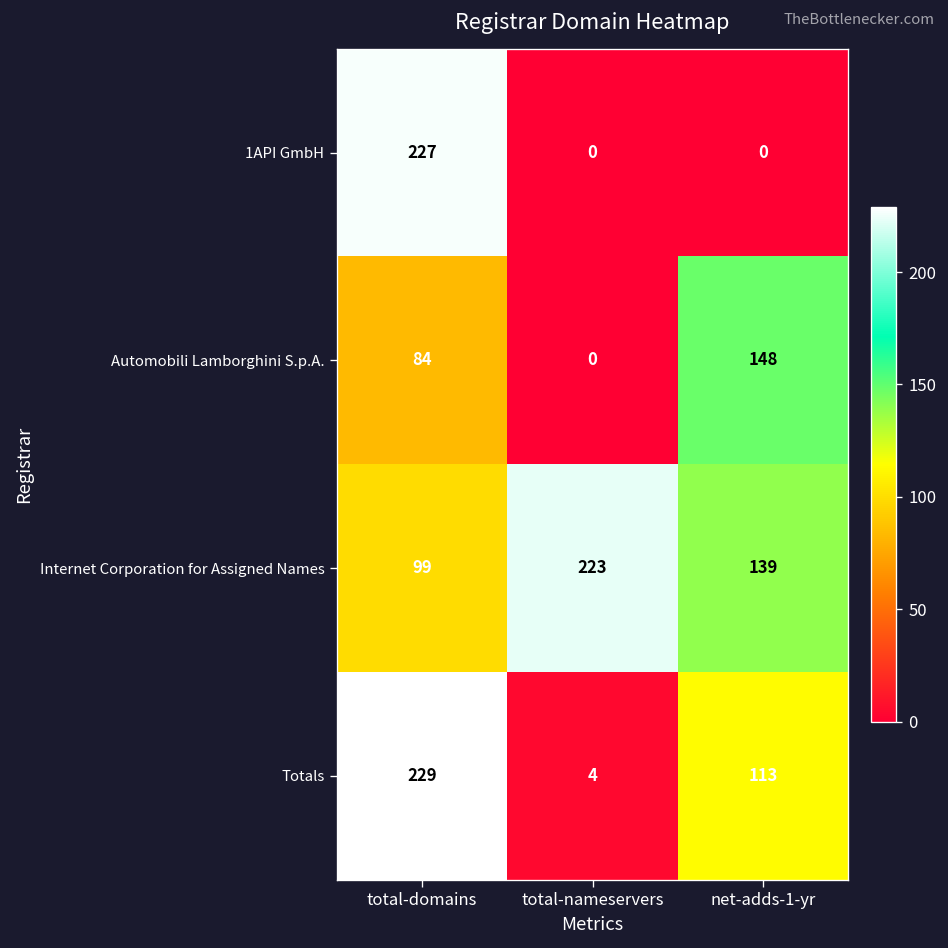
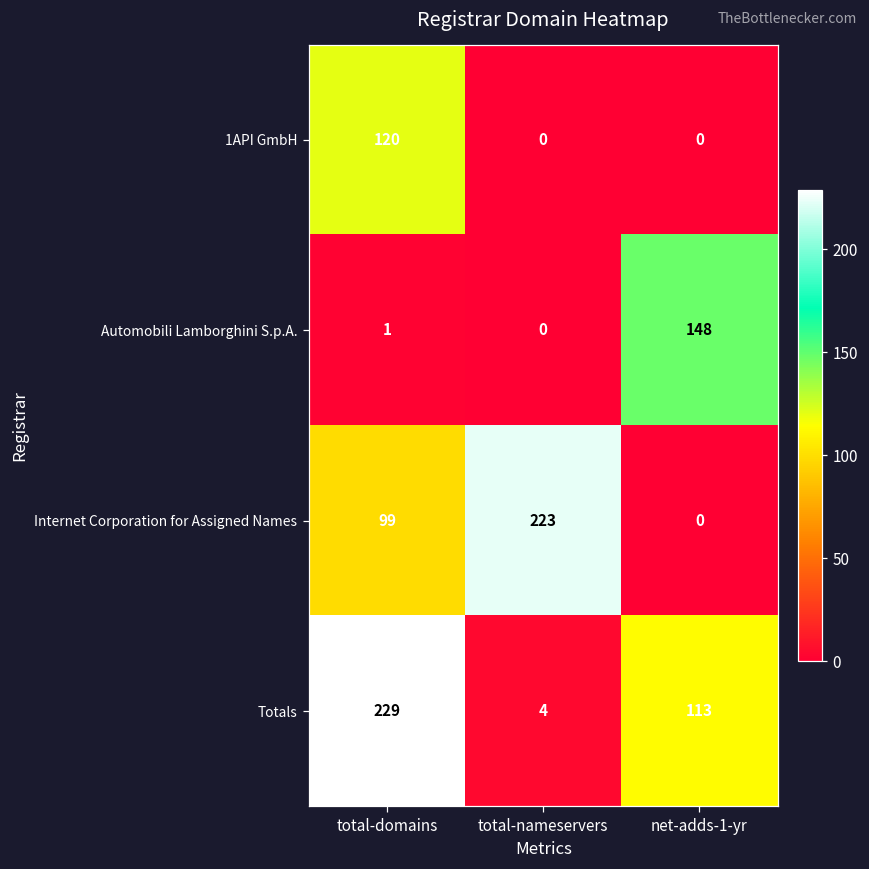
  {
    "1API GmbH": {
-     "total-domains": 227,
+     "total-domains": 120,
      "total-nameservers": 0,
      "net-adds-1-yr": 0
    },
    "Automobili Lamborghini S.p.A.": {
-     "total-domains": 84,
+     "total-domains": 1,
      "total-nameservers": 0,
      "net-adds-1-yr": 148
    },
    "Internet Corporation for Assigned Names": {
      "total-domains": 99,
      "total-nameservers": 223,
-     "net-adds-1-yr": 139
+     "net-adds-1-yr": 0
    },
    "Totals": {
      "total-domains": 229,
      "total-nameservers": 4,
      "net-adds-1-yr": 113
    }
  }
